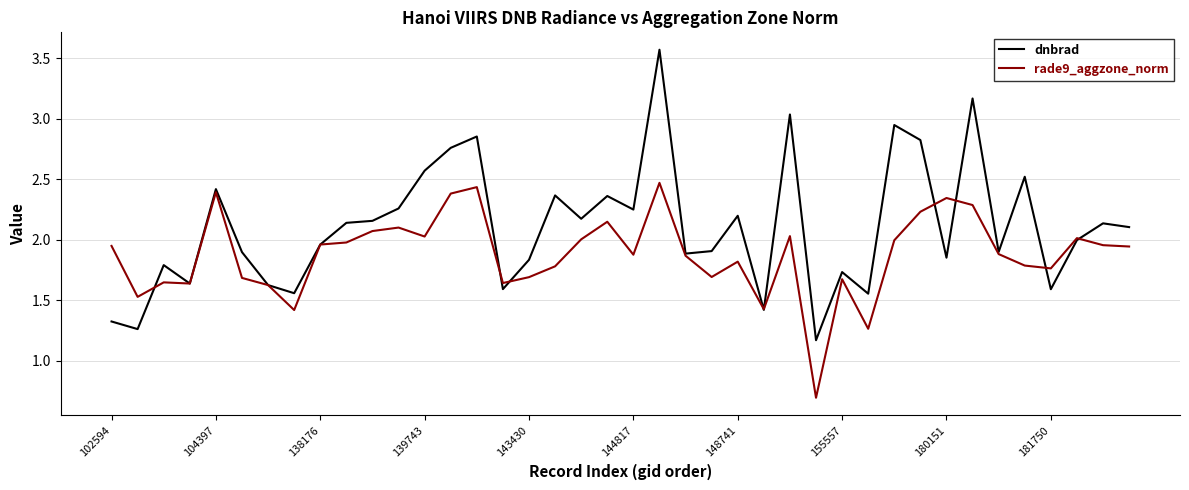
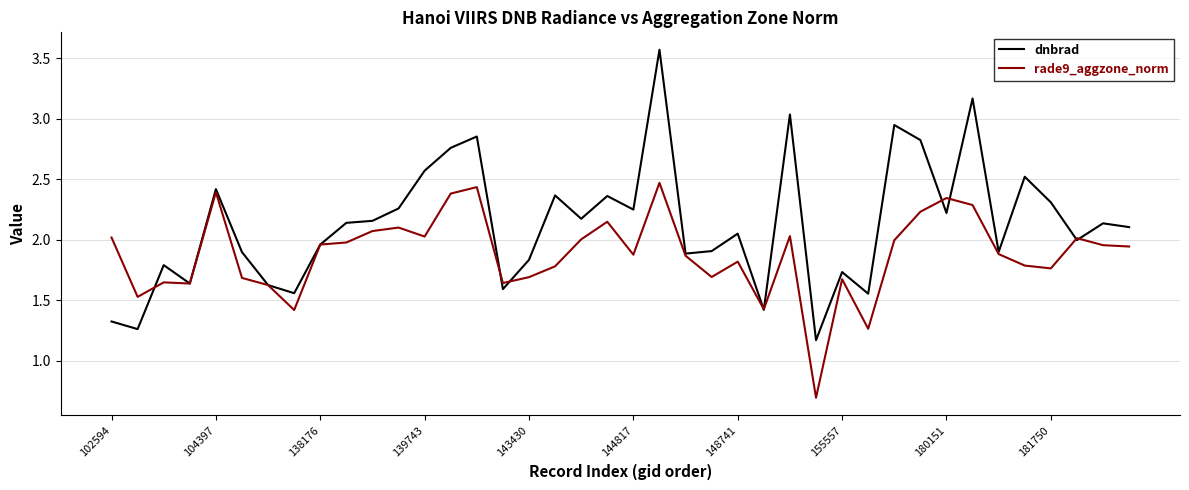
  {
    "dnbrad": {
      "102594": 1.32,
      "104397": 2.42,
      "139743": 2.57,
      "143430": 1.83,
      "144817": 2.25,
-     "148741": 2.20,
+     "148741": 2.05,
      "155557": 1.73,
-     "180151": 1.85,
-     "181750": 1.59
+     "180151": 2.22,
+     "181750": 2.31
    },
    "rade9_aggzone_norm": {
-     "102594": 1.95,
+     "102594": 2.02,
      "104397": 2.39,
      "139743": 2.03,
      "143430": 1.69,
      "144817": 1.88,
      "148741": 1.82,
      "155557": 1.67,
      "180151": 2.34,
      "181750": 1.76
    }
  }
